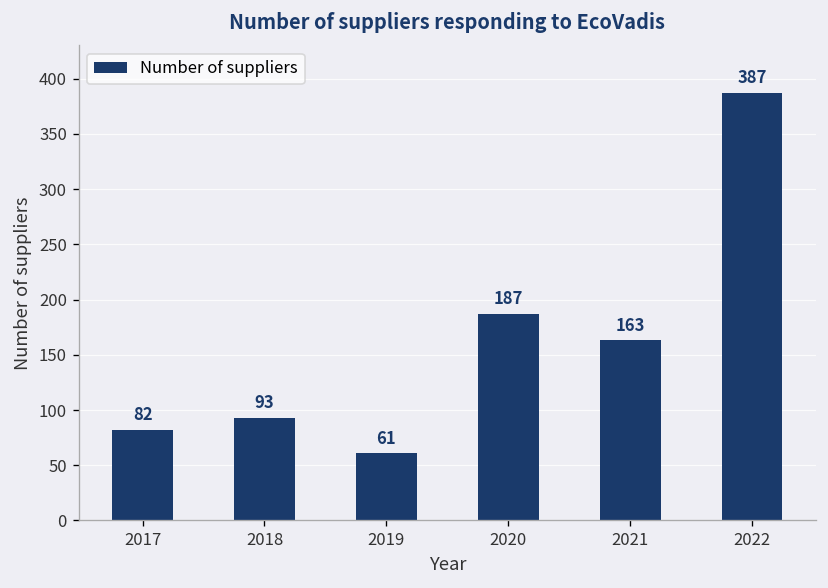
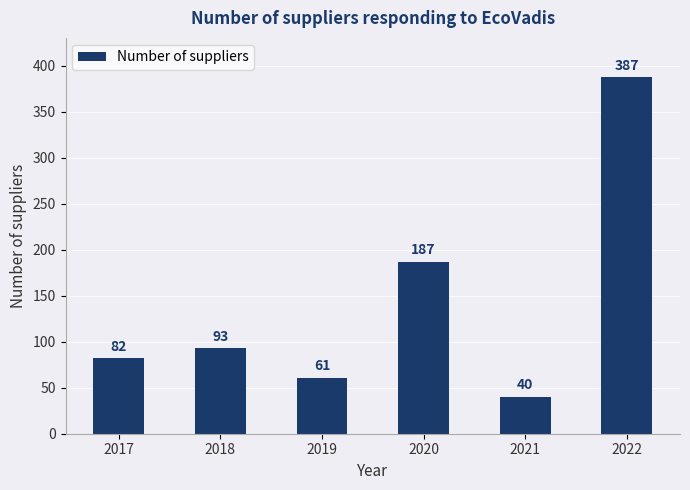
  {
    "2017": 82,
    "2018": 93,
    "2019": 61,
    "2020": 187,
-   "2021": 163,
+   "2021": 40,
    "2022": 387
  }
